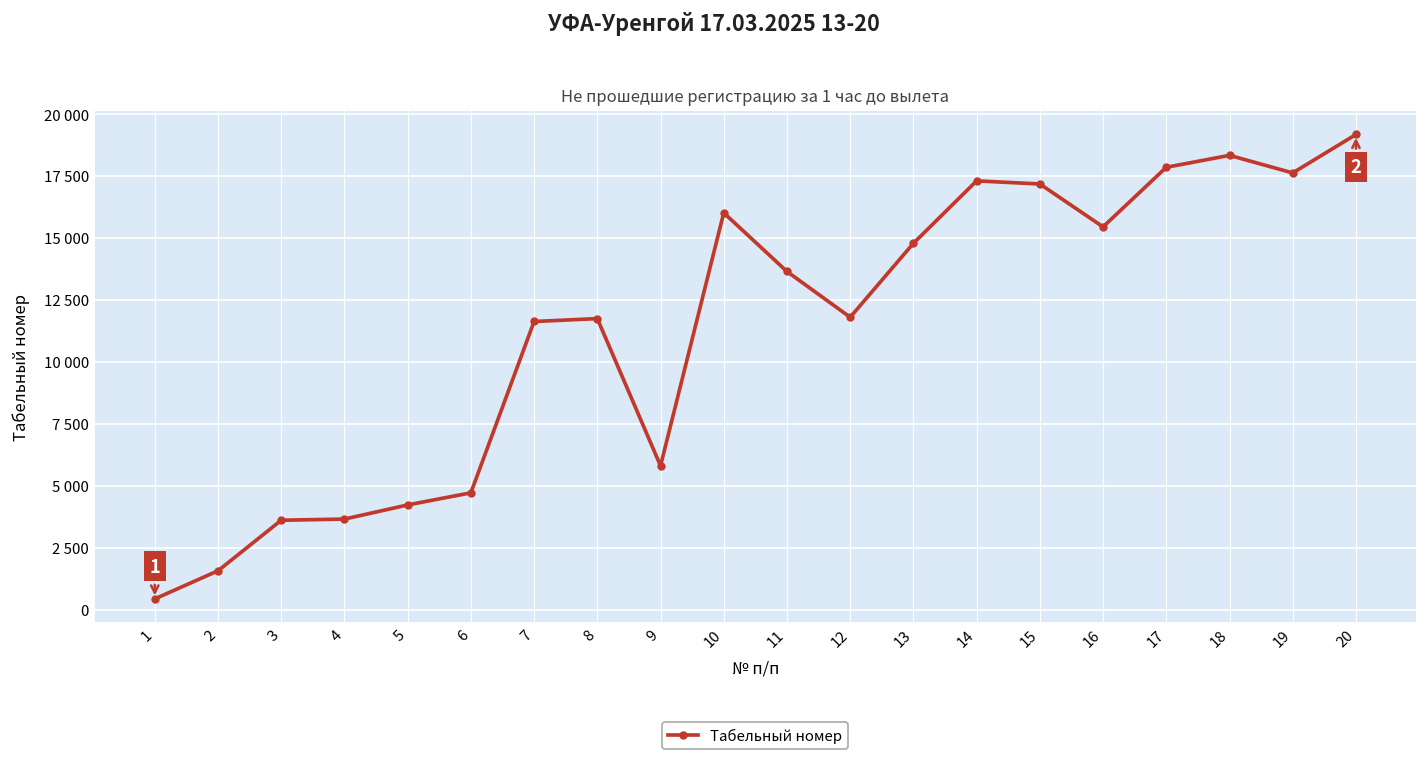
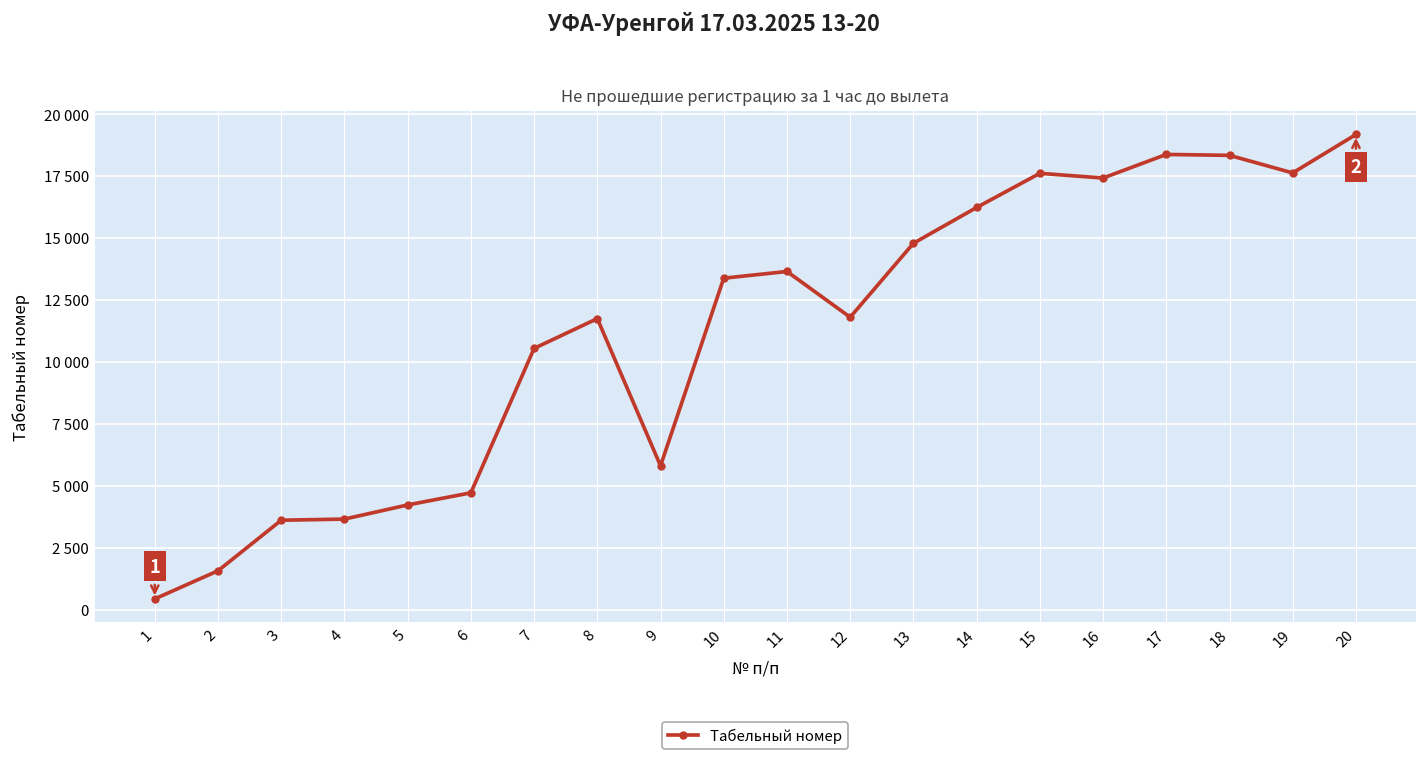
  {
    "2": 1600,
    "3": 3600,
    "4": 3700,
    "5": 4200,
    "6": 4700,
-   "7": 11600,
+   "7": 10600,
    "8": 11800,
    "9": 5800,
-   "10": 16000,
+   "10": 13400,
    "11": 13700,
    "12": 11800,
    "13": 14800,
-   "14": 17300,
-   "15": 17200,
-   "16": 15500,
-   "17": 17900,
+   "14": 16200,
+   "15": 17600,
+   "16": 17400,
+   "17": 18400,
    "18": 18300,
    "19": 17600
  }
